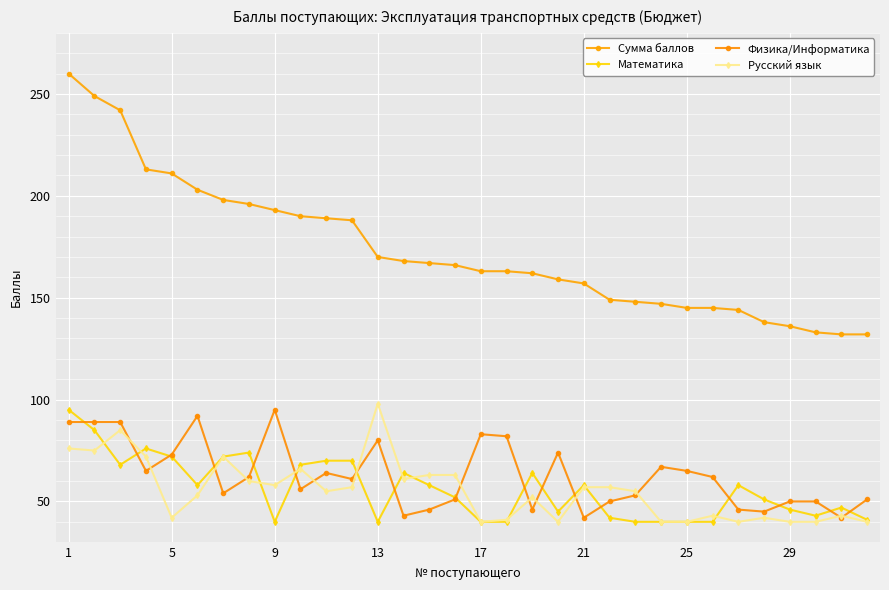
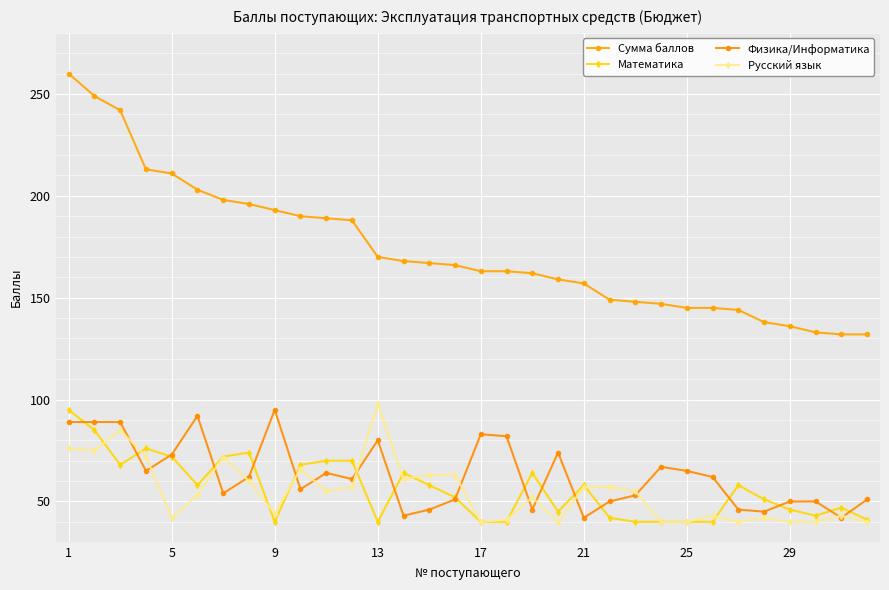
  {
    "Русский язык": {
      "1": 76,
      "5": 42,
-     "9": 58,
+     "9": 44,
      "13": 98,
      "29": 40
    }
  }
